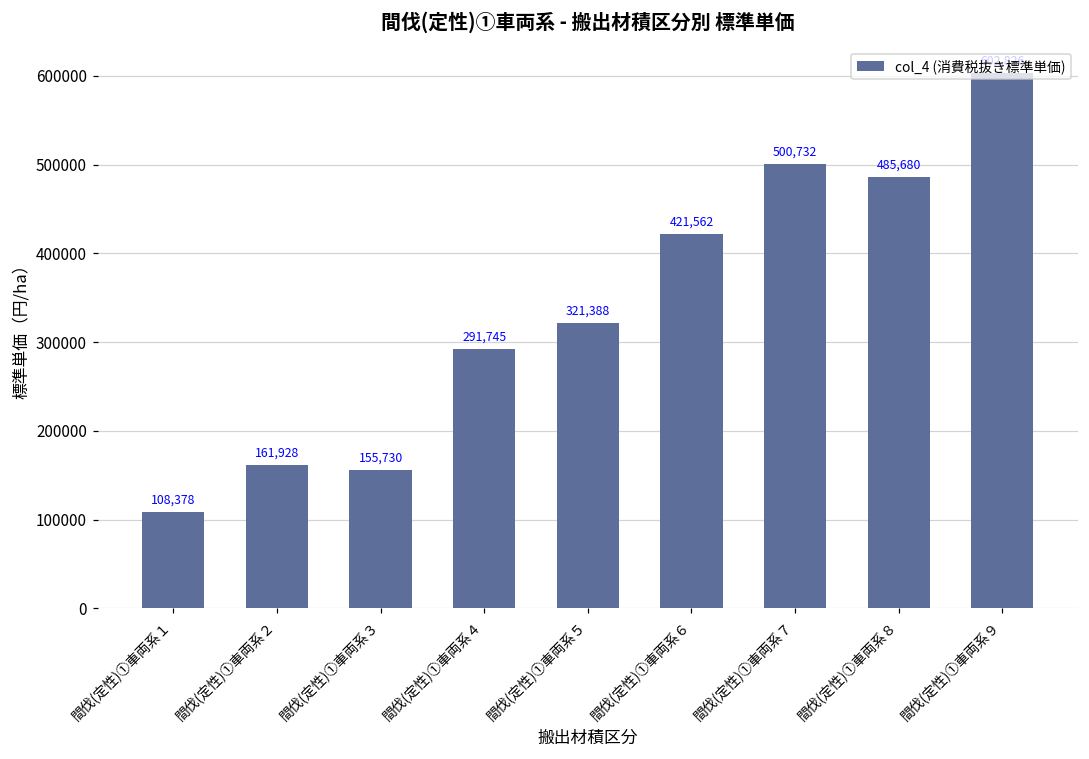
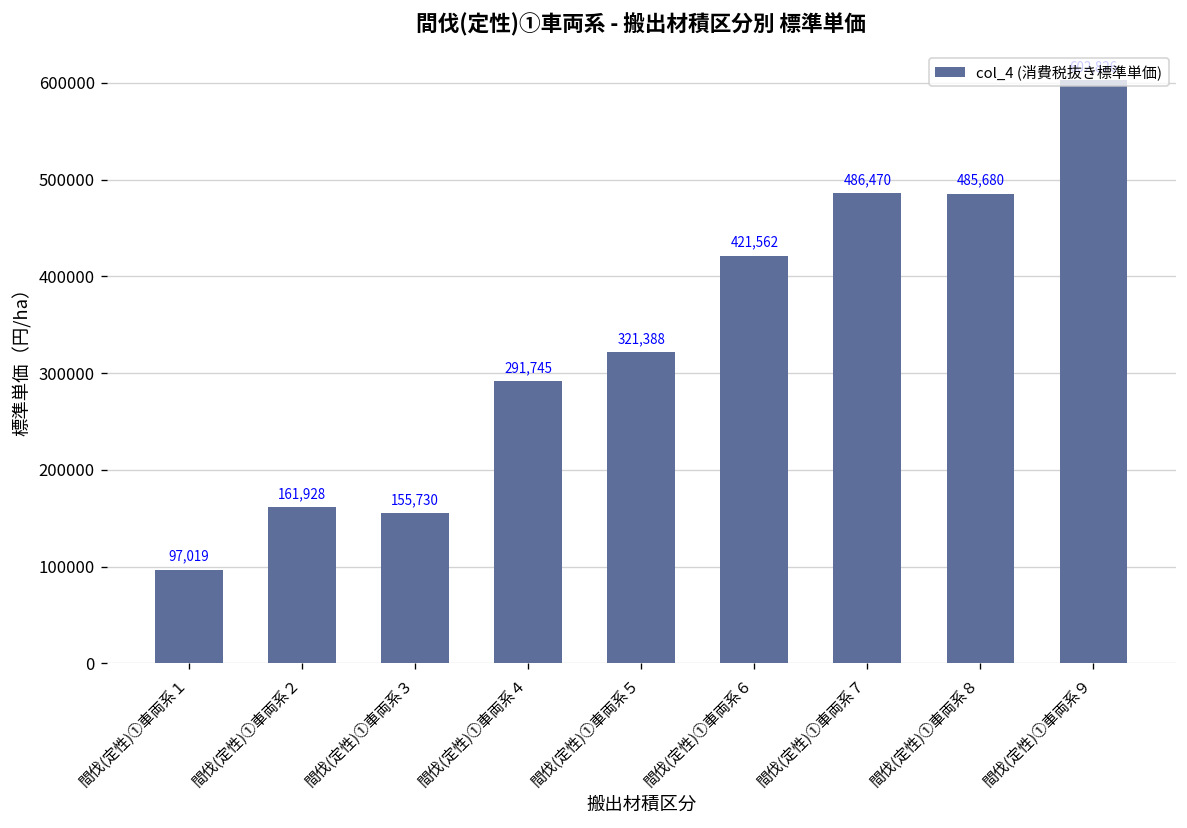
  {
-   "間伐(定性)①車両系１": "108,378",
+   "間伐(定性)①車両系１": "97,019",
    "間伐(定性)①車両系２": "161,928",
    "間伐(定性)①車両系３": "155,730",
    "間伐(定性)①車両系４": "291,745",
    "間伐(定性)①車両系５": "321,388",
    "間伐(定性)①車両系６": "421,562",
-   "間伐(定性)①車両系７": "500,732",
+   "間伐(定性)①車両系７": "486,470",
    "間伐(定性)①車両系８": "485,680"
  }
